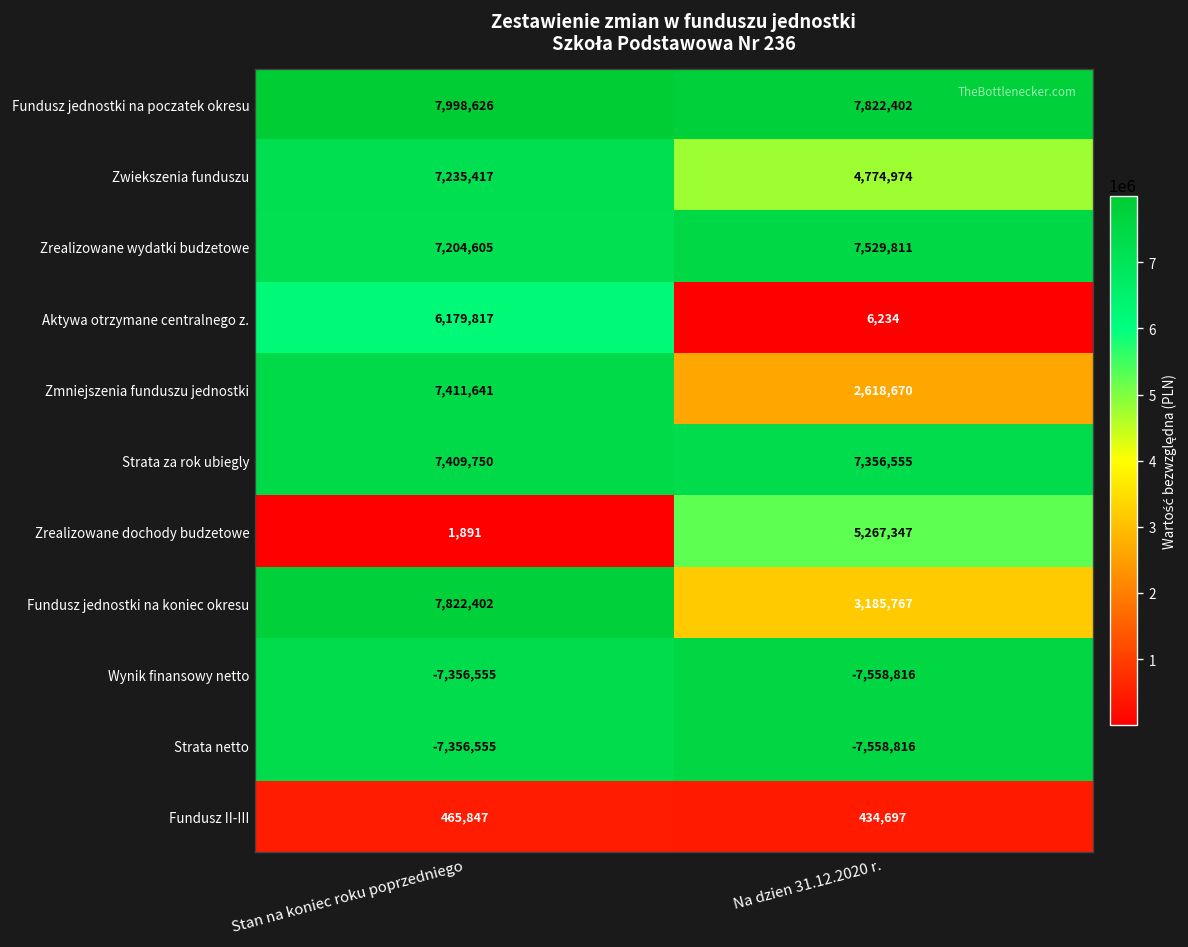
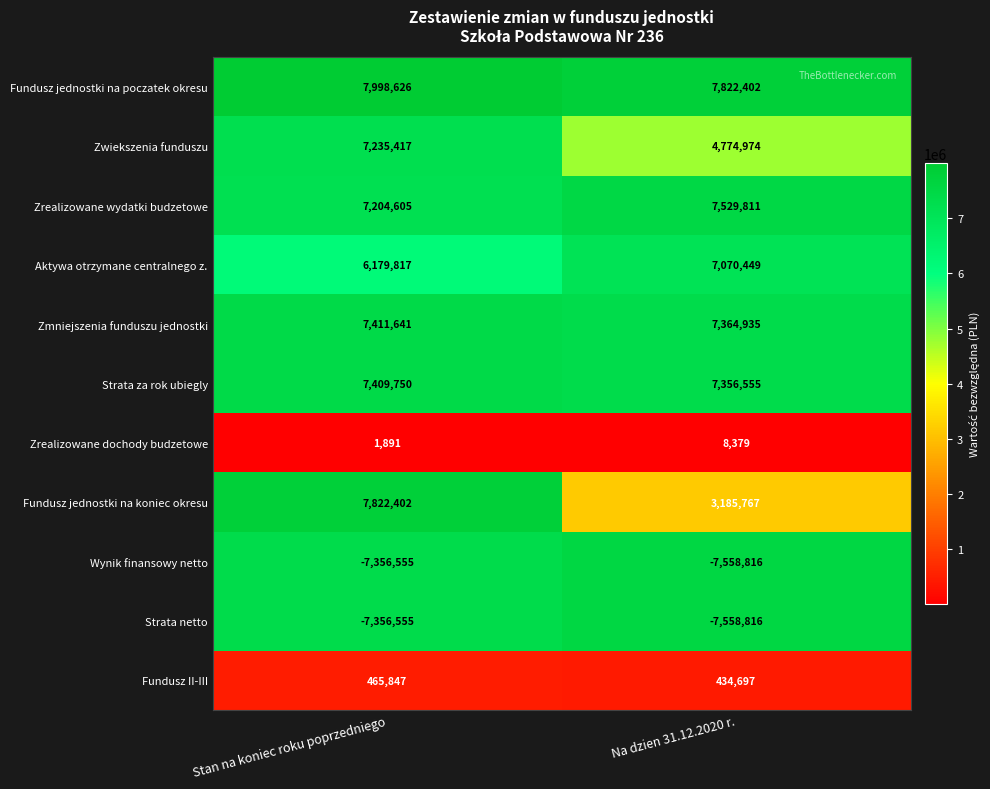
  {
    "Fundusz jednostki na poczatek okresu": {
      "Stan na koniec roku poprzedniego": "7,998,626"
    },
    "Zwiekszenia funduszu": {
      "Stan na koniec roku poprzedniego": "7,235,417",
      "Na dzien 31.12.2020 r.": "4,774,974"
    },
    "Zrealizowane wydatki budzetowe": {
      "Stan na koniec roku poprzedniego": "7,204,605",
      "Na dzien 31.12.2020 r.": "7,529,811"
    },
    "Aktywa otrzymane centralnego z.": {
      "Stan na koniec roku poprzedniego": "6,179,817",
-     "Na dzien 31.12.2020 r.": "6,234"
+     "Na dzien 31.12.2020 r.": "7,070,449"
    },
    "Zmniejszenia funduszu jednostki": {
      "Stan na koniec roku poprzedniego": "7,411,641",
-     "Na dzien 31.12.2020 r.": "2,618,670"
+     "Na dzien 31.12.2020 r.": "7,364,935"
    },
    "Strata za rok ubiegly": {
      "Stan na koniec roku poprzedniego": "7,409,750",
      "Na dzien 31.12.2020 r.": "7,356,555"
    },
    "Zrealizowane dochody budzetowe": {
      "Stan na koniec roku poprzedniego": "1,891",
-     "Na dzien 31.12.2020 r.": "5,267,347"
+     "Na dzien 31.12.2020 r.": "8,379"
    },
    "Fundusz jednostki na koniec okresu": {
      "Stan na koniec roku poprzedniego": "7,822,402",
      "Na dzien 31.12.2020 r.": "3,185,767"
    },
    "Wynik finansowy netto": {
      "Stan na koniec roku poprzedniego": "-7,356,555",
      "Na dzien 31.12.2020 r.": "-7,558,816"
    },
    "Strata netto": {
      "Stan na koniec roku poprzedniego": "-7,356,555",
      "Na dzien 31.12.2020 r.": "-7,558,816"
    },
    "Fundusz II-III": {
      "Stan na koniec roku poprzedniego": "465,847",
      "Na dzien 31.12.2020 r.": "434,697"
    }
  }
